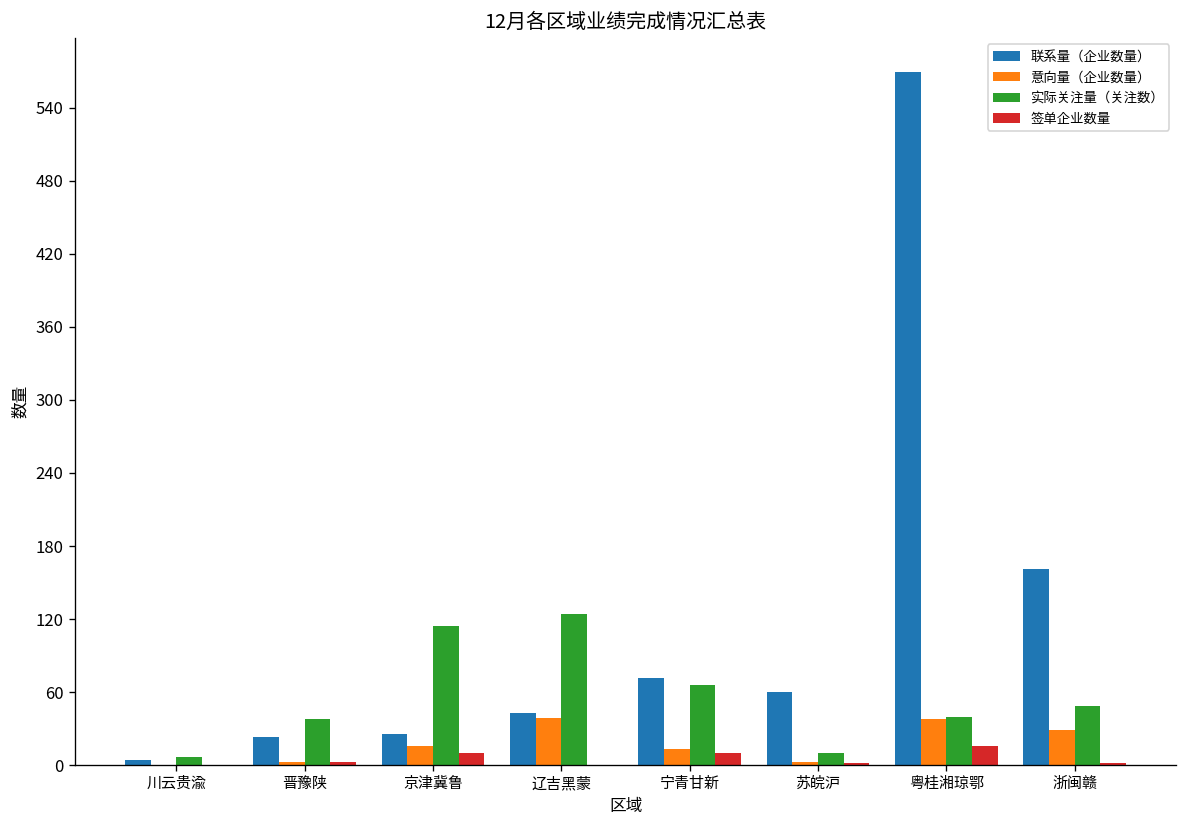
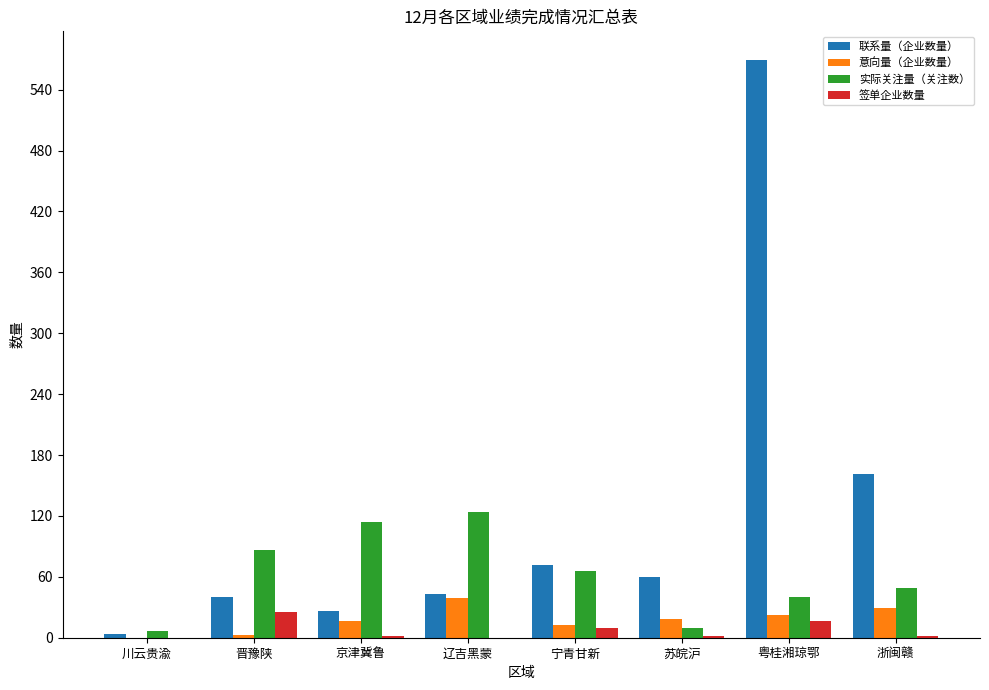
  {
    "联系量（企业数量）": {
      "川云贵渝": 4,
-     "晋豫陕": 23,
+     "晋豫陕": 40,
      "京津冀鲁": 26,
      "辽吉黑蒙": 43,
      "宁青甘新": 72,
      "苏皖沪": 60,
      "粤桂湘琼鄂": 569,
      "浙闽赣": 161
    },
    "意向量（企业数量）": {
      "川云贵渝": 0,
      "晋豫陕": 3,
      "京津冀鲁": 16,
      "辽吉黑蒙": 39,
      "宁青甘新": 13,
-     "苏皖沪": 3,
-     "粤桂湘琼鄂": 38,
+     "苏皖沪": 18,
+     "粤桂湘琼鄂": 22,
      "浙闽赣": 29
    },
    "实际关注量（关注数）": {
      "川云贵渝": 7,
-     "晋豫陕": 38,
+     "晋豫陕": 86,
      "京津冀鲁": 114,
      "辽吉黑蒙": 124,
      "宁青甘新": 66,
      "苏皖沪": 10,
      "粤桂湘琼鄂": 40,
      "浙闽赣": 49
    },
    "签单企业数量": {
      "川云贵渝": 0,
-     "晋豫陕": 3,
-     "京津冀鲁": 10,
+     "晋豫陕": 25,
+     "京津冀鲁": 2,
      "辽吉黑蒙": 0,
      "宁青甘新": 10,
      "粤桂湘琼鄂": 16
    }
  }
